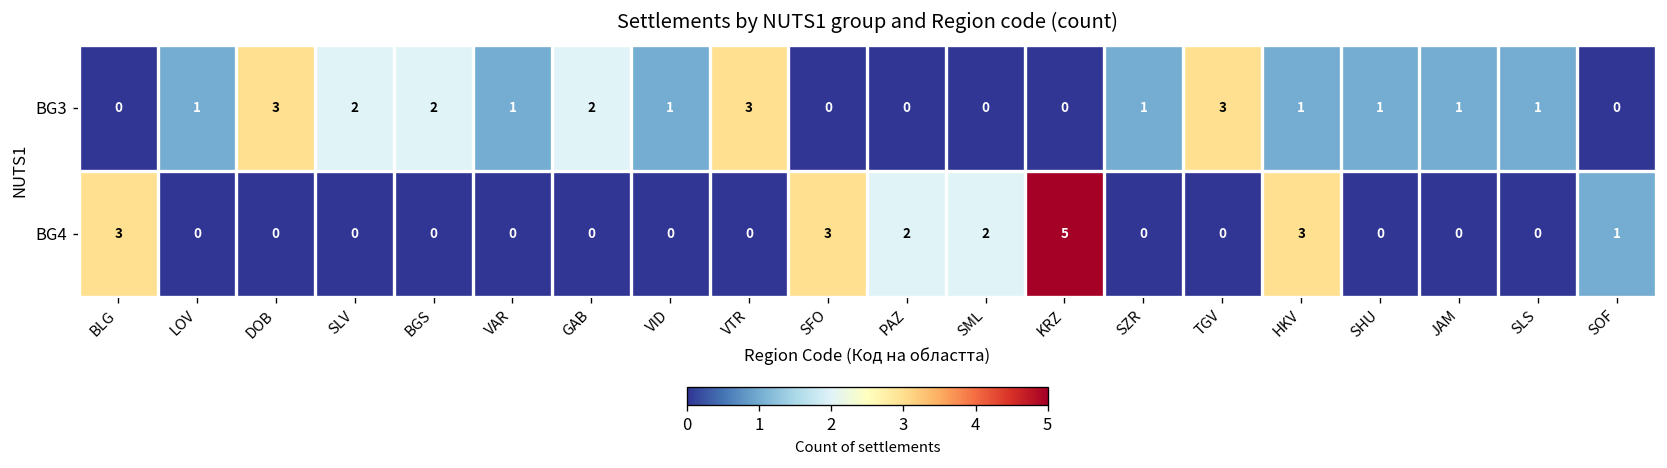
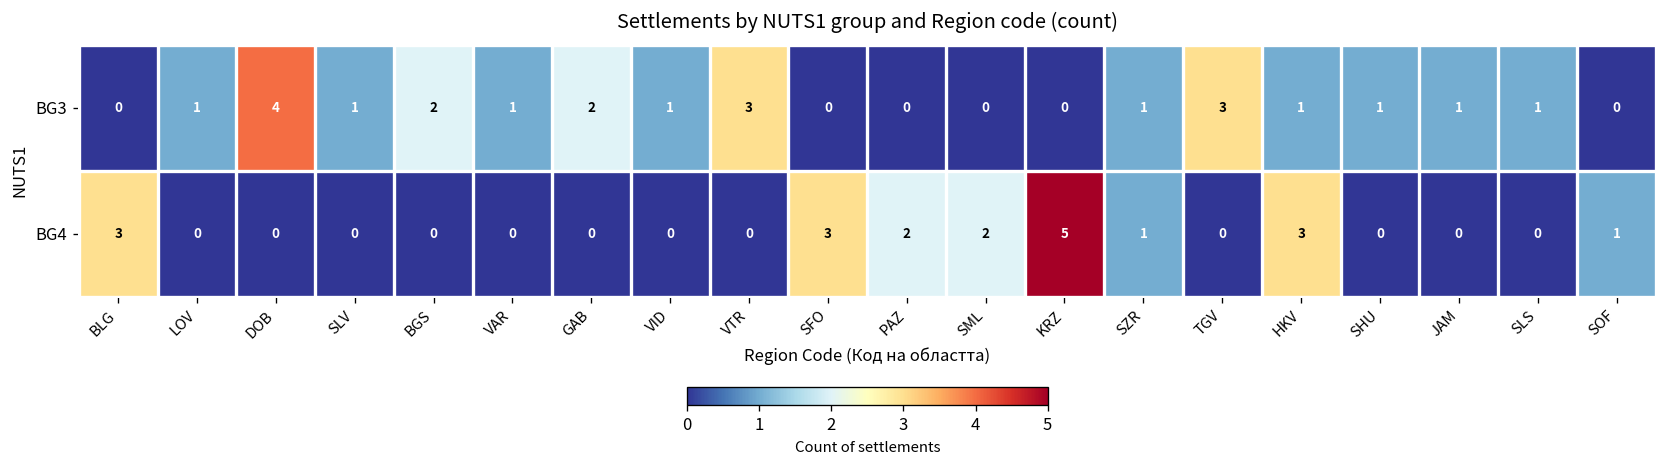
  {
    "BG3": {
      "BLG": 0,
      "LOV": 1,
-     "DOB": 3,
-     "SLV": 2,
+     "DOB": 4,
+     "SLV": 1,
      "BGS": 2,
      "VAR": 1,
      "GAB": 2,
      "VID": 1,
      "VTR": 3,
      "SFO": 0,
      "PAZ": 0,
      "SML": 0,
      "KRZ": 0,
      "SZR": 1,
      "TGV": 3,
      "HKV": 1,
      "SHU": 1,
      "JAM": 1,
      "SLS": 1,
      "SOF": 0
    },
    "BG4": {
      "BLG": 3,
      "LOV": 0,
      "DOB": 0,
      "SLV": 0,
      "BGS": 0,
      "VAR": 0,
      "GAB": 0,
      "VID": 0,
      "VTR": 0,
      "SFO": 3,
      "PAZ": 2,
      "SML": 2,
      "KRZ": 5,
-     "SZR": 0,
+     "SZR": 1,
      "TGV": 0,
      "HKV": 3,
      "SHU": 0,
      "JAM": 0,
      "SLS": 0,
      "SOF": 1
    }
  }
